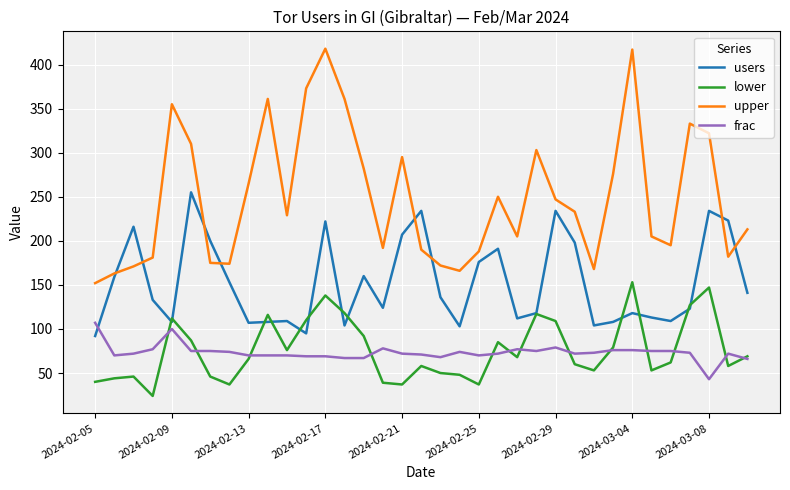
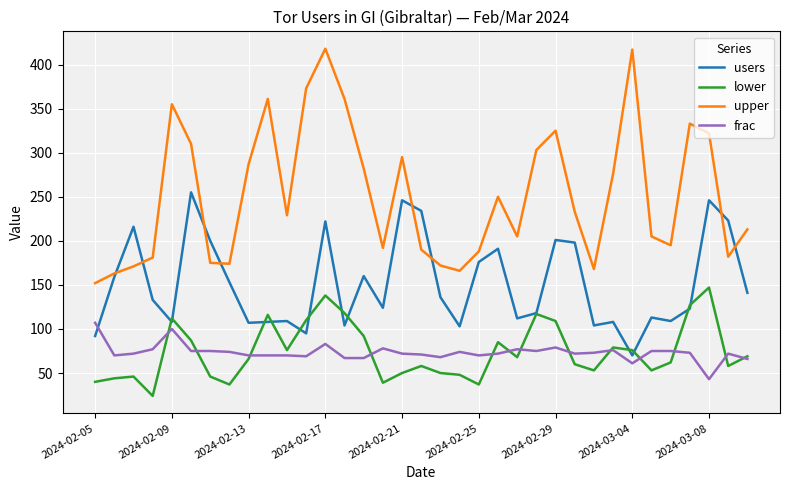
  {
    "users": {
      "2024-02-05": 90,
      "2024-02-09": 110,
      "2024-02-13": 110,
      "2024-02-17": 220,
-     "2024-02-21": 210,
+     "2024-02-21": 250,
      "2024-02-25": 180,
-     "2024-02-29": 230,
-     "2024-03-04": 120,
-     "2024-03-08": 230
+     "2024-02-29": 200,
+     "2024-03-04": 70,
+     "2024-03-08": 250
    },
    "lower": {
      "2024-02-05": 40,
      "2024-02-09": 110,
      "2024-02-13": 70,
      "2024-02-17": 140,
-     "2024-02-21": 40,
+     "2024-02-21": 50,
      "2024-02-25": 40,
      "2024-02-29": 110,
-     "2024-03-04": 150,
+     "2024-03-04": 80,
      "2024-03-08": 150
    },
    "upper": {
      "2024-02-05": 150,
      "2024-02-09": 360,
-     "2024-02-13": 270,
+     "2024-02-13": 290,
      "2024-02-17": 420,
      "2024-02-21": 300,
      "2024-02-25": 190,
-     "2024-02-29": 250,
+     "2024-02-29": 330,
      "2024-03-04": 420
    },
    "frac": {
      "2024-02-05": 110,
      "2024-02-09": 100,
      "2024-02-13": 70,
-     "2024-02-17": 70,
+     "2024-02-17": 80,
      "2024-02-21": 70,
      "2024-02-25": 70,
      "2024-02-29": 80,
-     "2024-03-04": 80,
+     "2024-03-04": 60,
      "2024-03-08": 40
    }
  }
